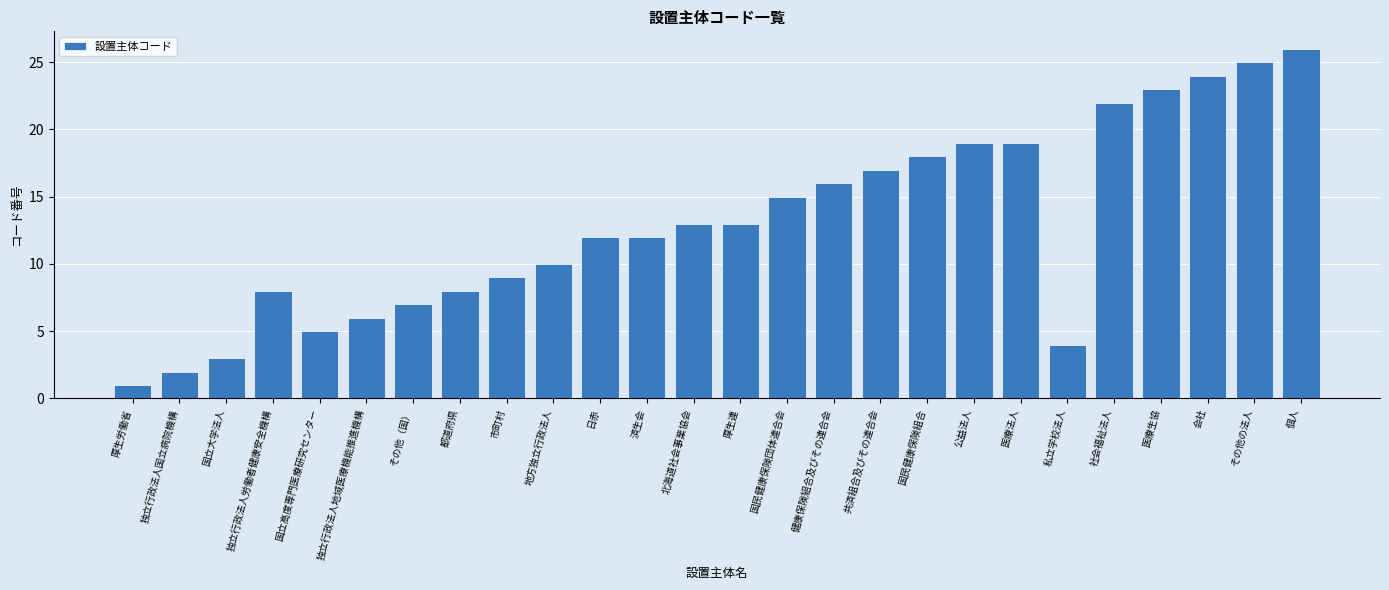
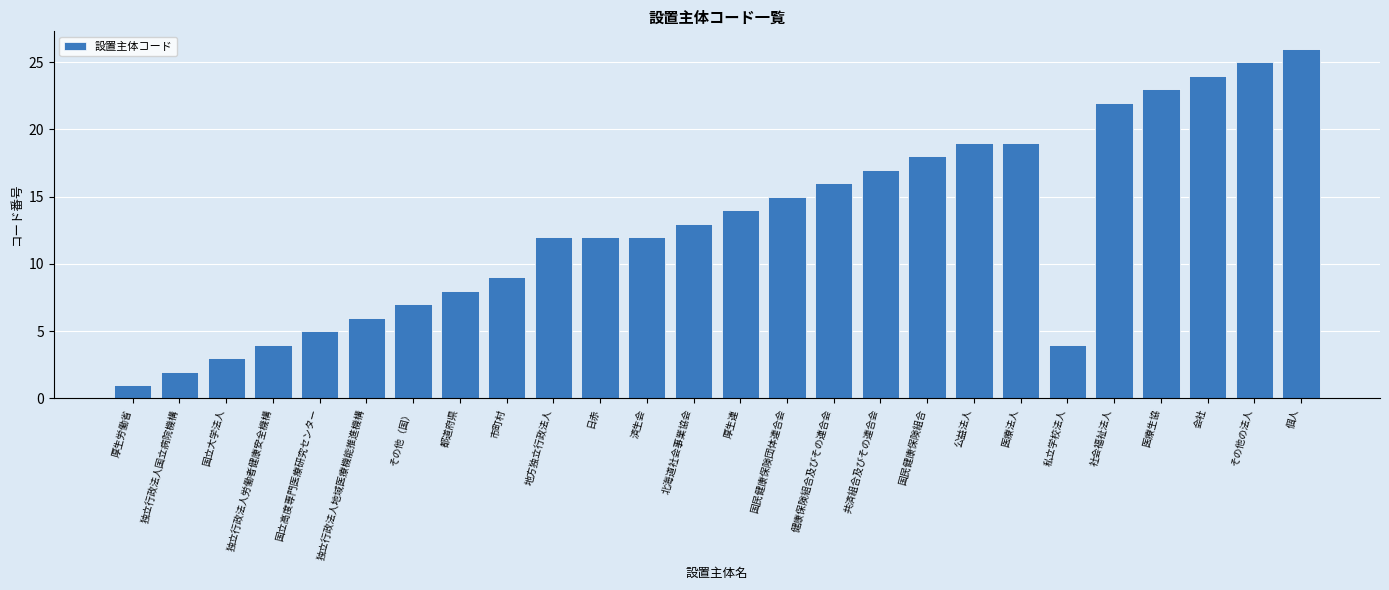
  {
    "厚生労働省": 1,
    "独立行政法人国立病院機構": 2,
    "国立大学法人": 3,
-   "独立行政法人労働者健康安全機構": 8,
+   "独立行政法人労働者健康安全機構": 4,
    "国立高度専門医療研究センター": 5,
    "独立行政法人地域医療機能推進機構": 6,
    "その他（国）": 7,
    "都道府県": 8,
    "市町村": 9,
-   "地方独立行政法人": 10,
+   "地方独立行政法人": 12,
    "日赤": 12,
    "済生会": 12,
    "北海道社会事業協会": 13,
-   "厚生連": 13,
+   "厚生連": 14,
    "国民健康保険団体連合会": 15,
    "健康保険組合及びその連合会": 16,
    "共済組合及びその連合会": 17,
    "国民健康保険組合": 18,
    "公益法人": 19,
    "医療法人": 19,
    "私立学校法人": 4,
    "社会福祉法人": 22,
    "医療生協": 23,
    "会社": 24,
    "その他の法人": 25,
    "個人": 26
  }
